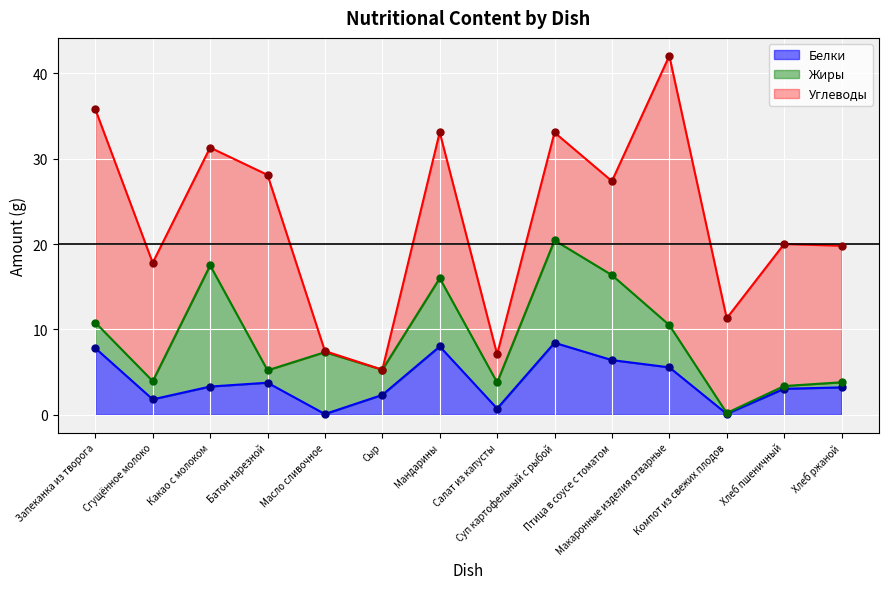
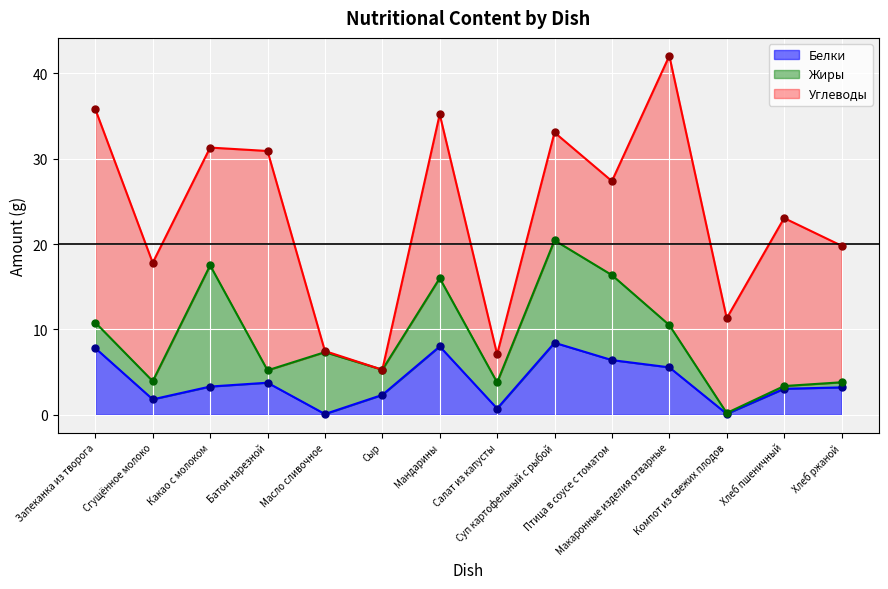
  {
    "Белки": {
      "Запеканка из творога": 8,
      "Сгущённое молоко": 2,
      "Какао с молоком": 3,
      "Батон нарезной": 4,
      "Масло сливочное": 0,
      "Сыр": 2,
      "Мандарины": 8,
      "Салат из капусты": 1,
      "Суп картофельный с рыбой": 8,
      "Птица в соусе с томатом": 6,
      "Макаронные изделия отварные": 6,
      "Хлеб пшеничный": 3,
      "Хлеб ржаной": 3
    },
    "Жиры": {
      "Запеканка из творога": 3,
      "Сгущённое молоко": 2,
      "Какао с молоком": 14,
      "Батон нарезной": 1,
      "Мандарины": 8,
      "Салат из капусты": 3,
      "Суп картофельный с рыбой": 12,
      "Птица в соусе с томатом": 10,
      "Макаронные изделия отварные": 5,
      "Хлеб пшеничный": 0,
      "Хлеб ржаной": 1
    },
    "Углеводы": {
      "Запеканка из творога": 25,
      "Сгущённое молоко": 14,
      "Какао с молоком": 14,
-     "Батон нарезной": 23,
-     "Мандарины": 17,
+     "Батон нарезной": 26,
+     "Мандарины": 19,
      "Салат из капусты": 3,
      "Суп картофельный с рыбой": 13,
      "Птица в соусе с томатом": 11,
      "Макаронные изделия отварные": 32,
      "Компот из свежих плодов": 11,
-     "Хлеб пшеничный": 17,
+     "Хлеб пшеничный": 20,
      "Хлеб ржаной": 16
    }
  }
